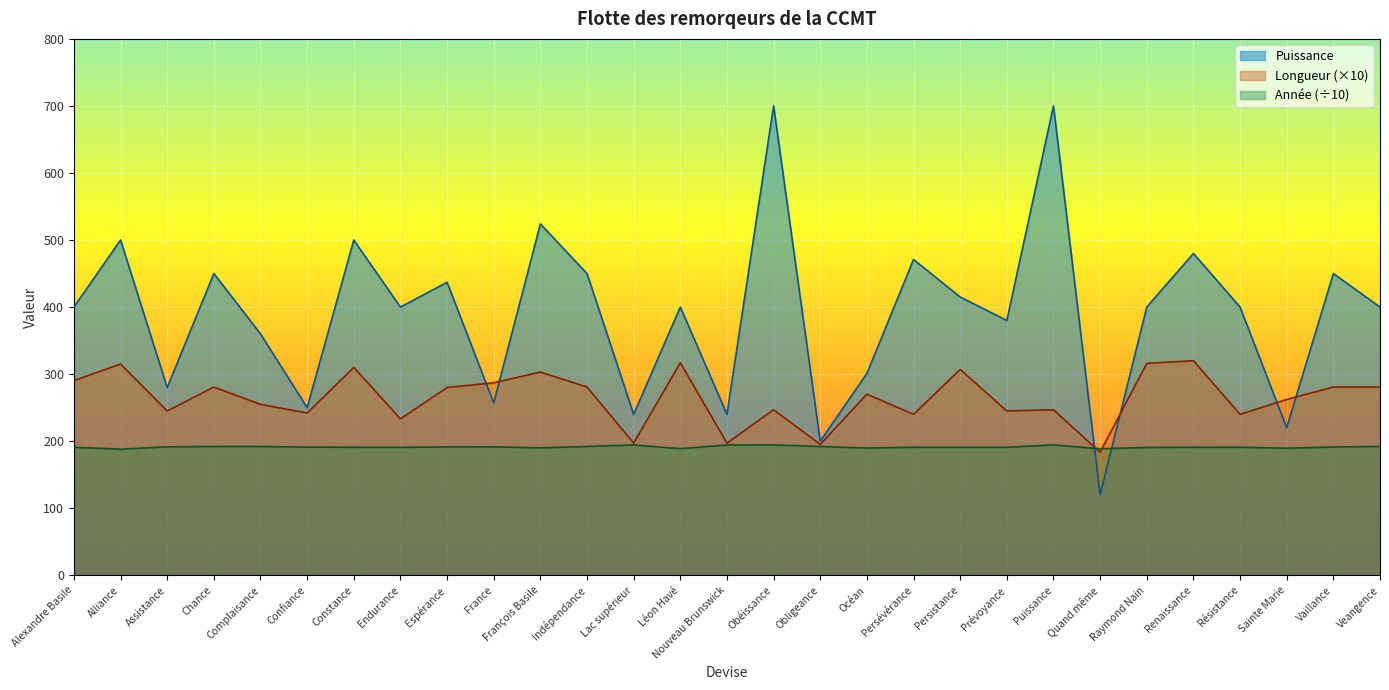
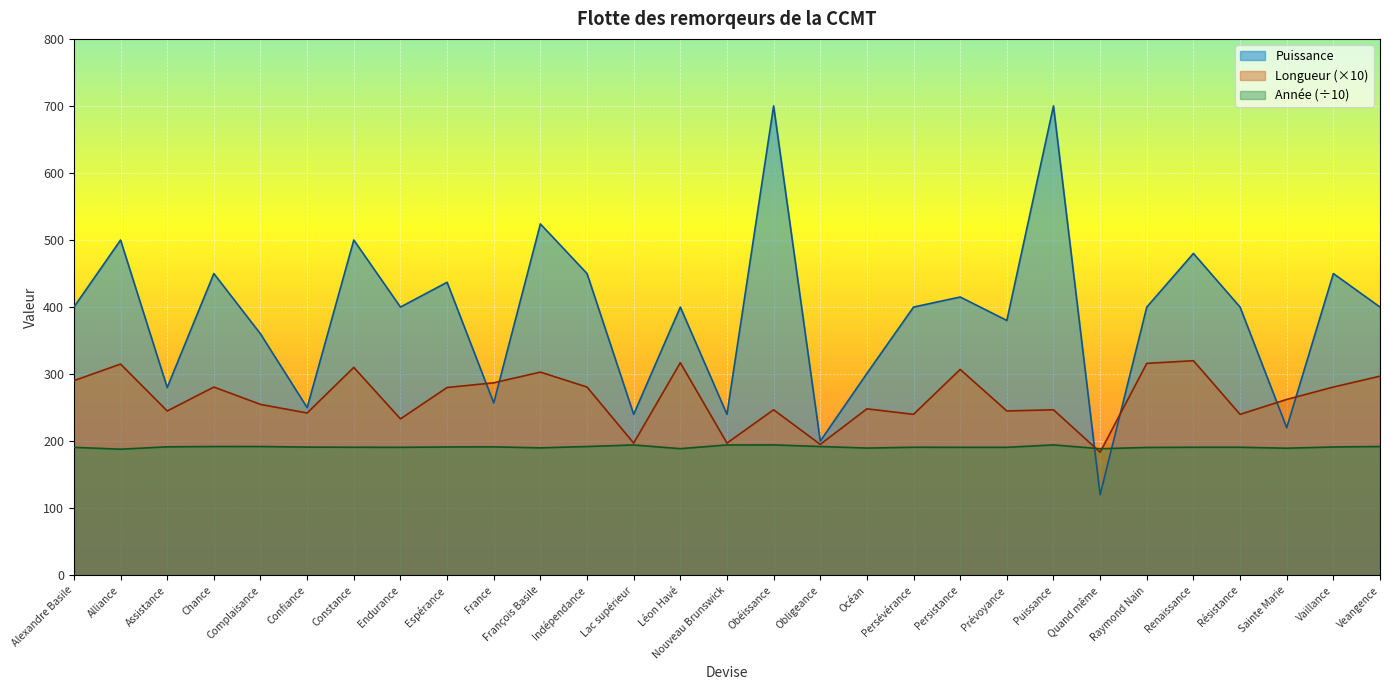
  {
    "Puissance": {
      "Alexandre Basile": 400,
      "Alliance": 500,
      "Assistance": 280,
      "Chance": 450,
      "Complaisance": 360,
      "Confiance": 250,
      "Constance": 500,
      "Endurance": 400,
      "Espérance": 440,
      "France": 260,
      "François Basile": 520,
      "Indépendance": 450,
      "Lac supérieur": 240,
      "Léon Havé": 400,
      "Nouveau Brunswick": 240,
      "Obéissance": 700,
      "Obligeance": 200,
      "Océan": 300,
-     "Persévérance": 470,
+     "Persévérance": 400,
      "Persistance": 420,
      "Prévoyance": 380,
      "Puissance": 700,
      "Quand même": 120,
      "Raymond Nain": 400,
      "Renaissance": 480,
      "Résistance": 400,
      "Sainte Marie": 220,
      "Vaillance": 450,
      "Veangence": 400
    },
    "Longueur (×10)": {
      "Alexandre Basile": 290,
      "Alliance": 320,
      "Assistance": 250,
      "Chance": 280,
      "Complaisance": 250,
      "Confiance": 240,
      "Constance": 310,
      "Endurance": 230,
      "Espérance": 280,
      "France": 290,
      "François Basile": 300,
      "Indépendance": 280,
      "Léon Havé": 320,
      "Obéissance": 250,
-     "Océan": 270,
+     "Océan": 250,
      "Persévérance": 240,
      "Persistance": 310,
      "Prévoyance": 250,
      "Puissance": 250,
      "Quand même": 180,
      "Raymond Nain": 320,
      "Renaissance": 320,
      "Résistance": 240,
      "Sainte Marie": 260,
      "Vaillance": 280,
-     "Veangence": 280
+     "Veangence": 300
    },
    "Année (÷10)": {
      "Alexandre Basile": 190,
      "Alliance": 190,
      "Assistance": 190,
      "Chance": 190,
      "Complaisance": 190,
      "Confiance": 190,
      "Constance": 190,
      "Endurance": 190,
      "Espérance": 190,
      "France": 190,
      "François Basile": 190,
      "Indépendance": 190,
      "Léon Havé": 190,
      "Obéissance": 190,
      "Océan": 190,
      "Persévérance": 190,
      "Persistance": 190,
      "Prévoyance": 190,
      "Puissance": 190,
      "Quand même": 190,
      "Raymond Nain": 190,
      "Renaissance": 190,
      "Résistance": 190,
      "Sainte Marie": 190,
      "Vaillance": 190,
      "Veangence": 190
    }
  }
